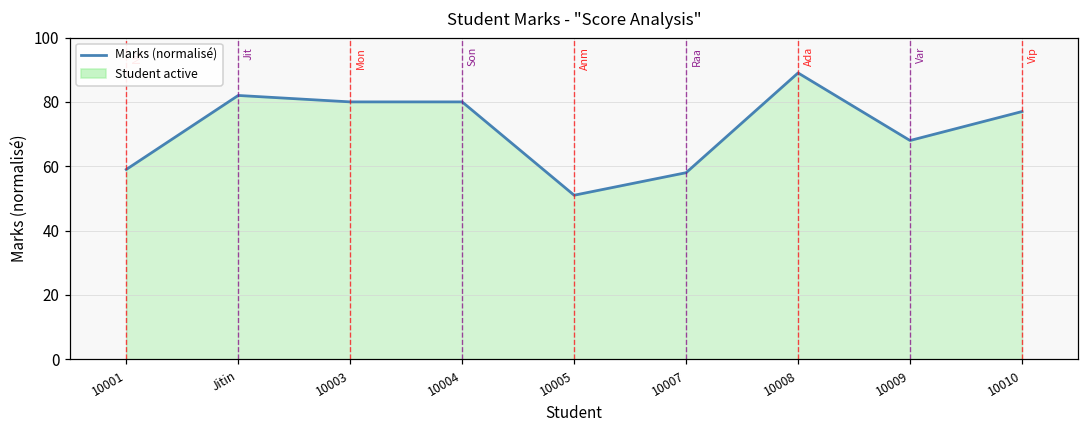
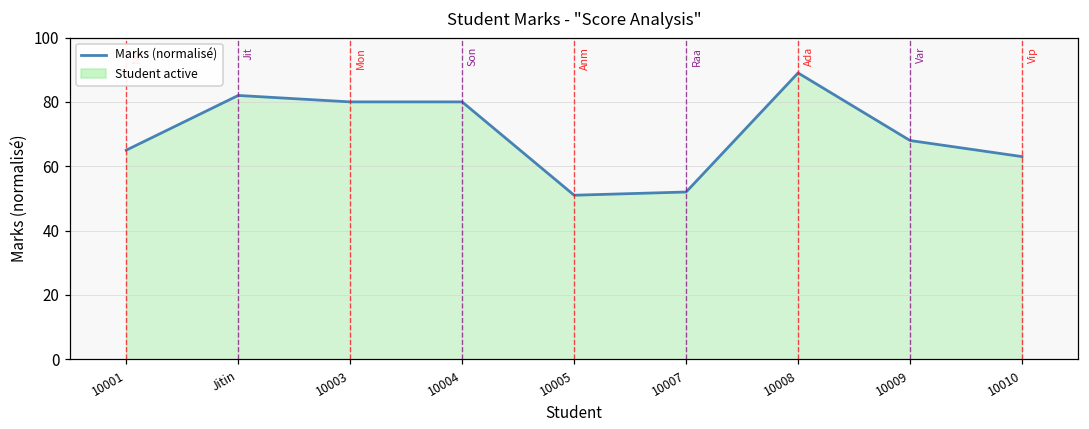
  {
-   "10001": 59,
+   "10001": 65,
    "Jitin": 82,
    "10003": 80,
    "10004": 80,
    "10005": 51,
-   "10007": 58,
+   "10007": 52,
    "10008": 89,
    "10009": 68,
-   "10010": 77
+   "10010": 63
  }
